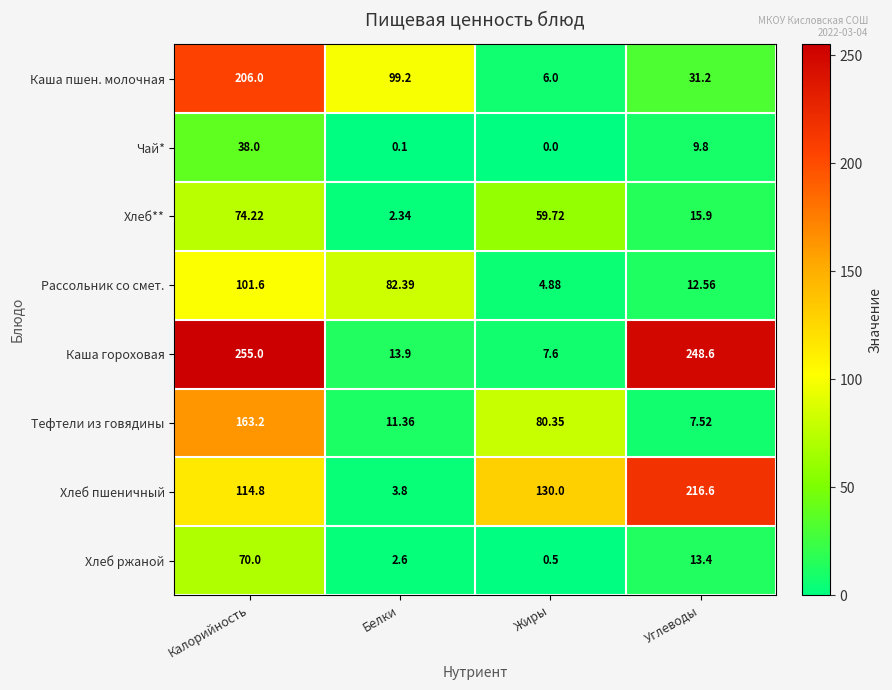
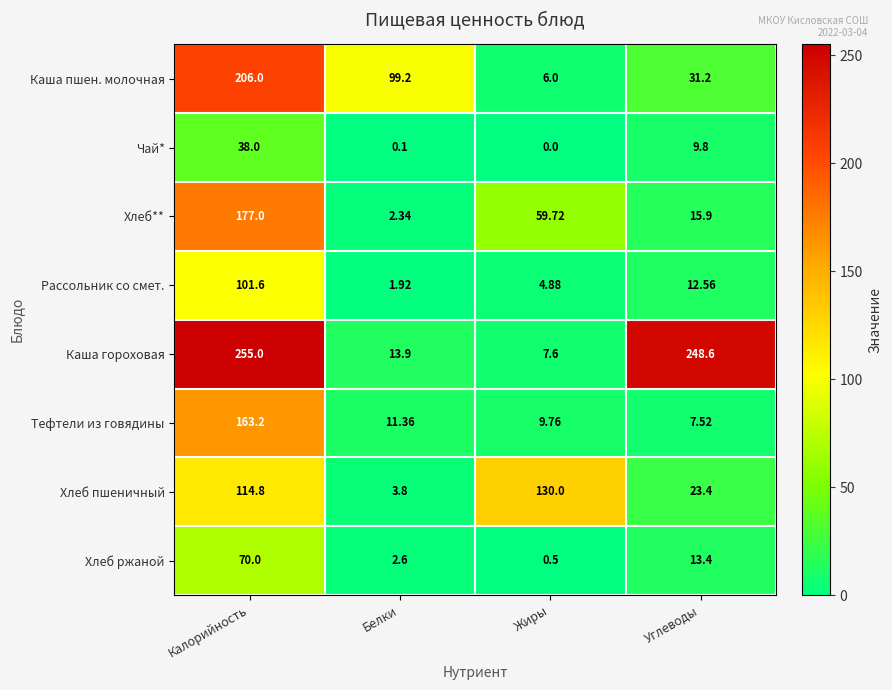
  {
    "Каша пшен. молочная": {
      "Калорийность": 206.0,
      "Белки": 99.2,
      "Жиры": 6.0,
      "Углеводы": 31.2
    },
    "Чай*": {
      "Калорийность": 38.0,
      "Белки": 0.1,
      "Жиры": 0.0,
      "Углеводы": 9.8
    },
    "Хлеб**": {
-     "Калорийность": 74.22,
+     "Калорийность": 177.0,
      "Белки": 2.34,
      "Жиры": 59.72,
      "Углеводы": 15.9
    },
    "Рассольник со смет.": {
      "Калорийность": 101.6,
-     "Белки": 82.39,
+     "Белки": 1.92,
      "Жиры": 4.88,
      "Углеводы": 12.56
    },
    "Каша гороховая": {
      "Калорийность": 255.0,
      "Белки": 13.9,
      "Жиры": 7.6,
      "Углеводы": 248.6
    },
    "Тефтели из говядины": {
      "Калорийность": 163.2,
      "Белки": 11.36,
-     "Жиры": 80.35,
+     "Жиры": 9.76,
      "Углеводы": 7.52
    },
    "Хлеб пшеничный": {
      "Калорийность": 114.8,
      "Белки": 3.8,
      "Жиры": 130.0,
-     "Углеводы": 216.6
+     "Углеводы": 23.4
    },
    "Хлеб ржаной": {
      "Калорийность": 70.0,
      "Белки": 2.6,
      "Жиры": 0.5,
      "Углеводы": 13.4
    }
  }
